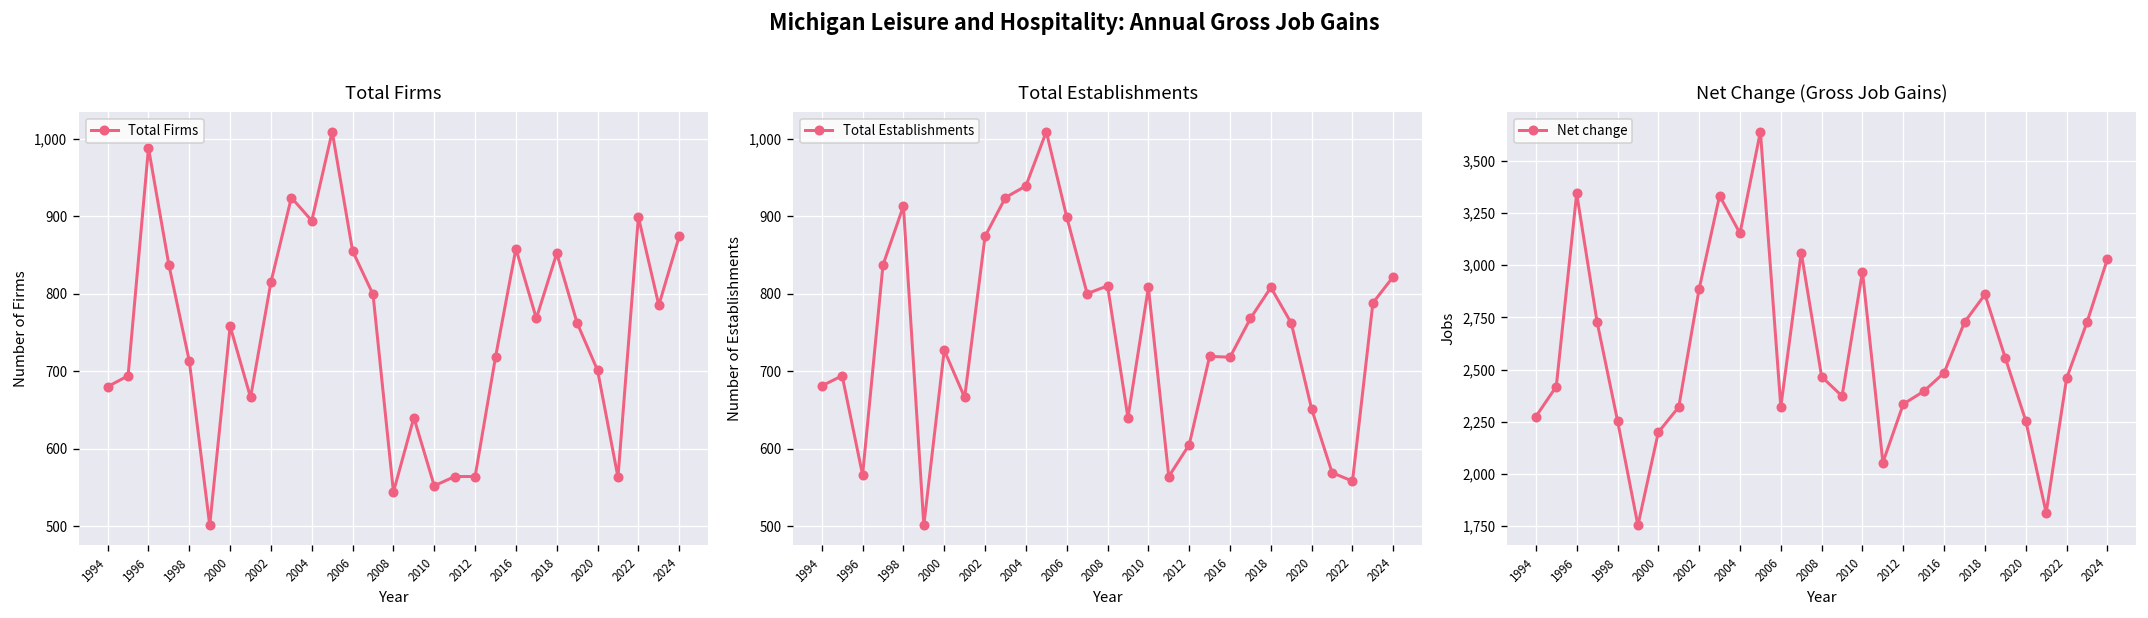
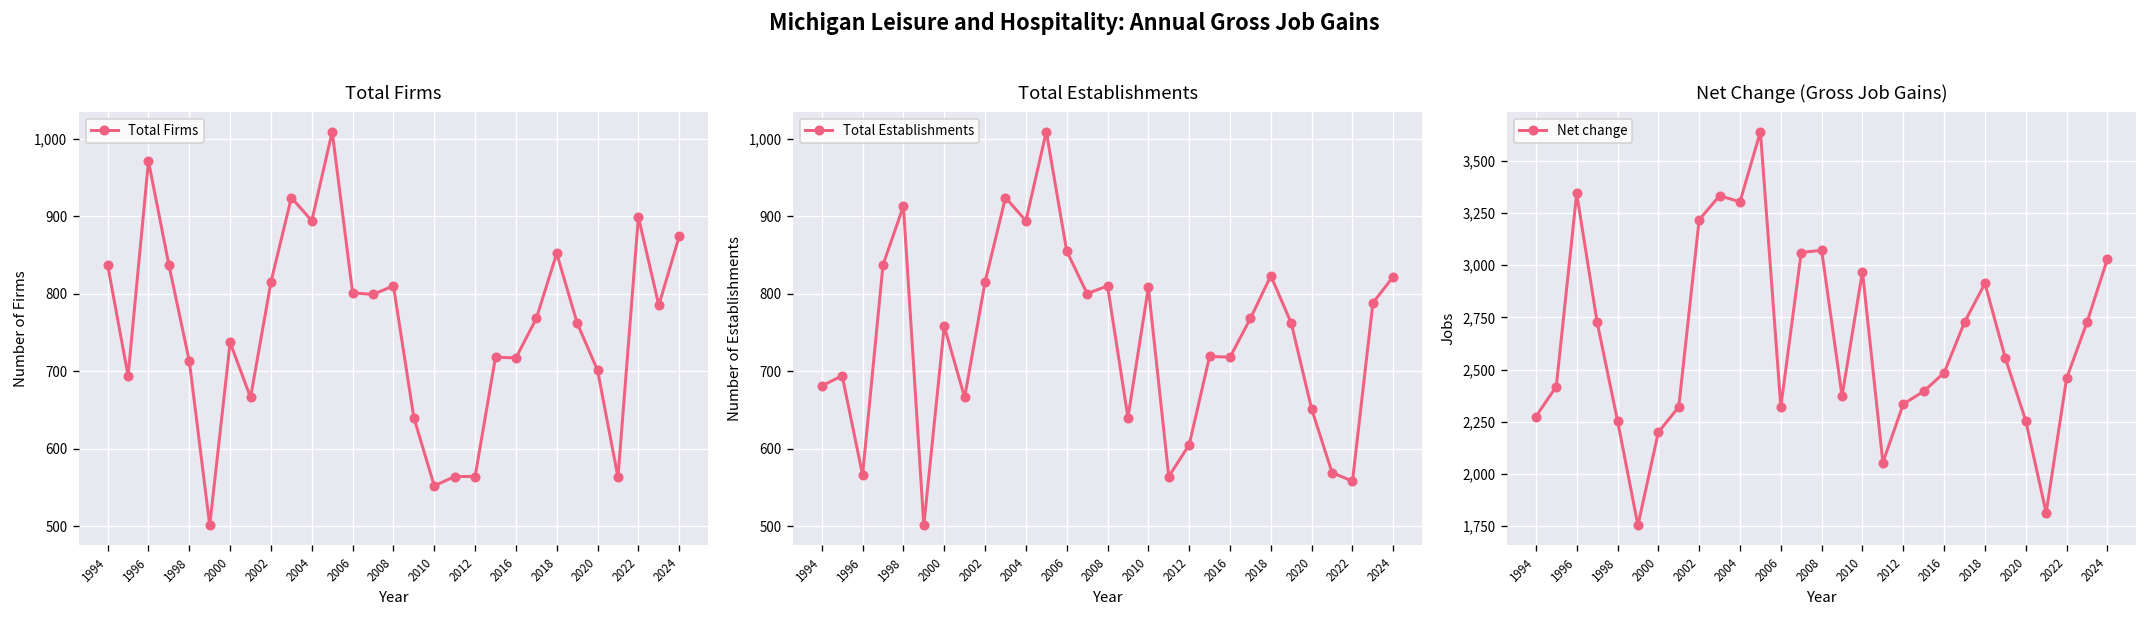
  {
    "Total Firms": {
-     "1994": "680",
-     "1996": "990",
+     "1994": "840",
+     "1996": "970",
      "1998": "710",
-     "2000": "760",
+     "2000": "740",
      "2002": "820",
      "2004": "890",
-     "2006": "860",
-     "2008": "540",
+     "2006": "800",
+     "2008": "810",
      "2010": "550",
      "2012": "560",
-     "2016": "860",
+     "2016": "720",
      "2018": "850",
      "2020": "700",
      "2022": "900",
      "2024": "870"
    },
    "Total Establishments": {
      "1994": "680",
      "1996": "570",
      "1998": "910",
-     "2000": "730",
-     "2002": "870",
-     "2004": "940",
-     "2006": "900",
+     "2000": "760",
+     "2002": "820",
+     "2004": "890",
+     "2006": "860",
      "2008": "810",
      "2010": "810",
      "2012": "610",
      "2016": "720",
-     "2018": "810",
+     "2018": "820",
      "2020": "650",
      "2022": "560",
      "2024": "820"
    },
    "Net Change (Gross Job Gains)": {
      "1994": "2,280",
      "1996": "3,340",
      "1998": "2,260",
      "2000": "2,200",
-     "2002": "2,890",
-     "2004": "3,150",
+     "2002": "3,220",
+     "2004": "3,300",
      "2006": "2,320",
-     "2008": "2,470",
+     "2008": "3,070",
      "2010": "2,970",
      "2012": "2,340",
      "2016": "2,490",
-     "2018": "2,860",
+     "2018": "2,910",
      "2020": "2,260",
      "2022": "2,460",
      "2024": "3,030"
    }
  }
